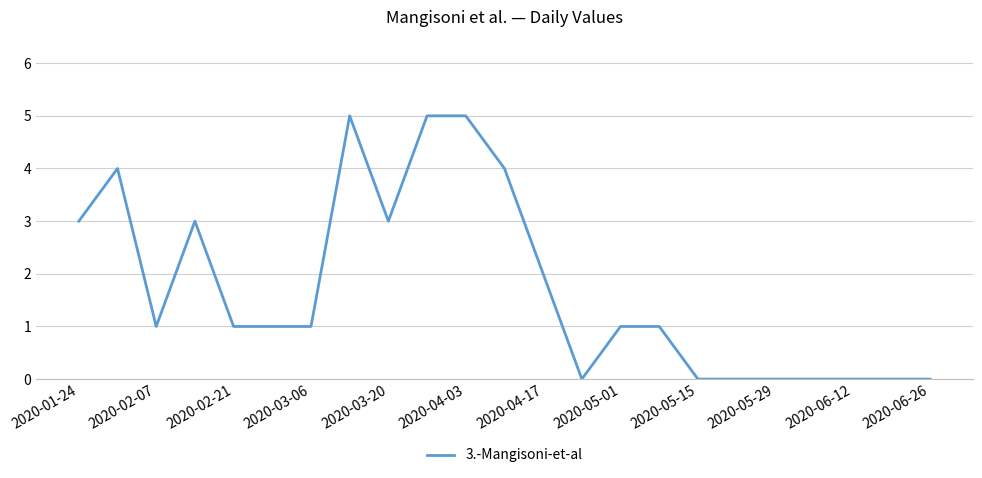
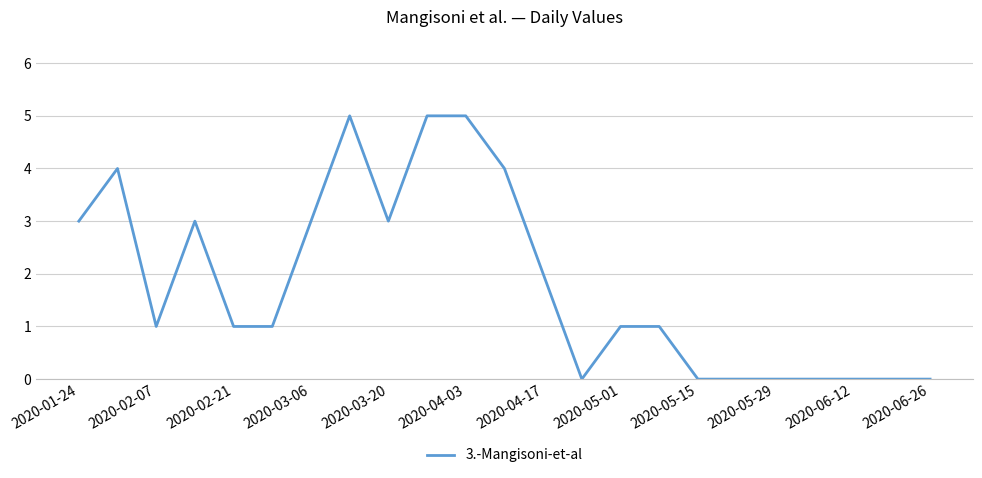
  {
    "2020-01-24": 3,
    "2020-02-07": 1,
    "2020-02-21": 1,
-   "2020-03-06": 1,
+   "2020-03-06": 3,
    "2020-03-20": 3,
    "2020-04-03": 5,
    "2020-04-17": 2,
    "2020-05-01": 1,
    "2020-05-15": 0,
    "2020-05-29": 0,
    "2020-06-12": 0,
    "2020-06-26": 0
  }
